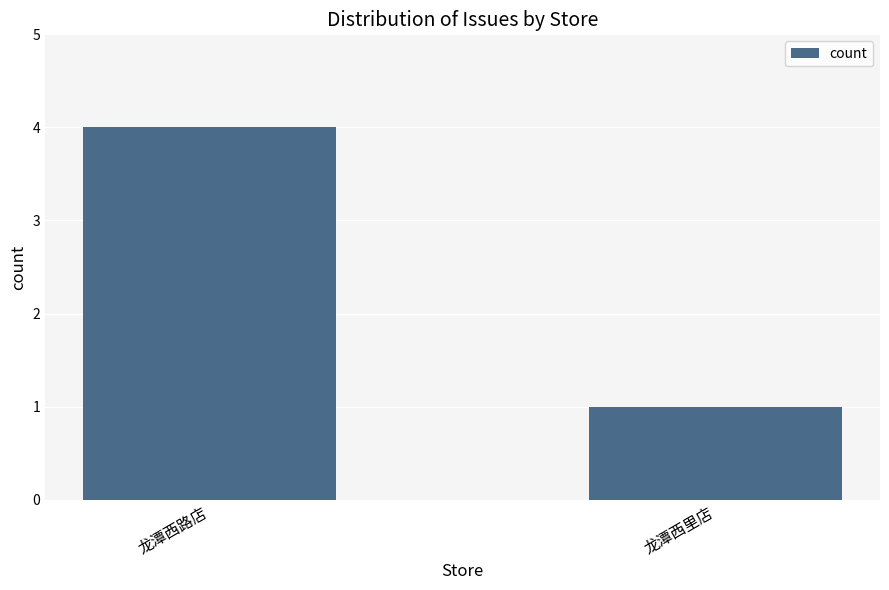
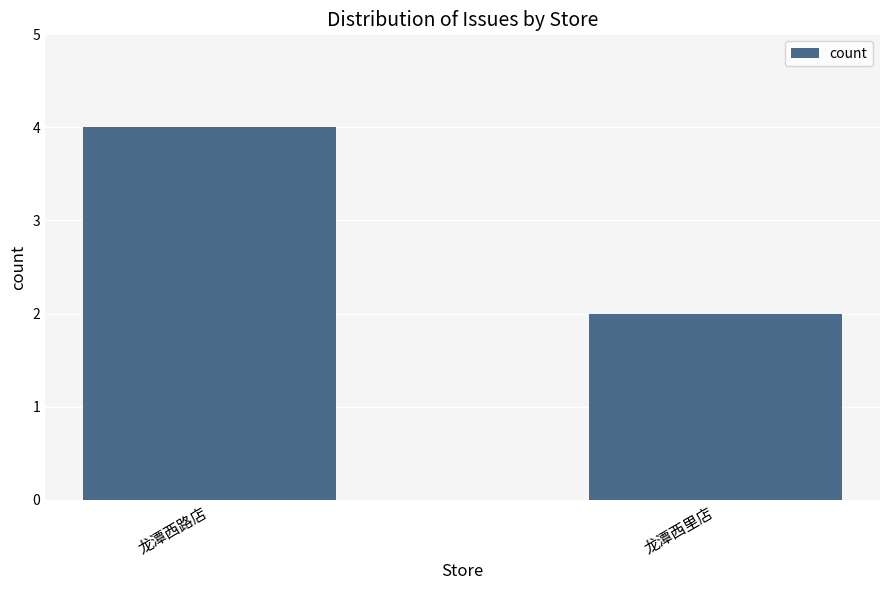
  {
    "龙潭西路店": 4,
-   "龙潭西里店": 1
+   "龙潭西里店": 2
  }
